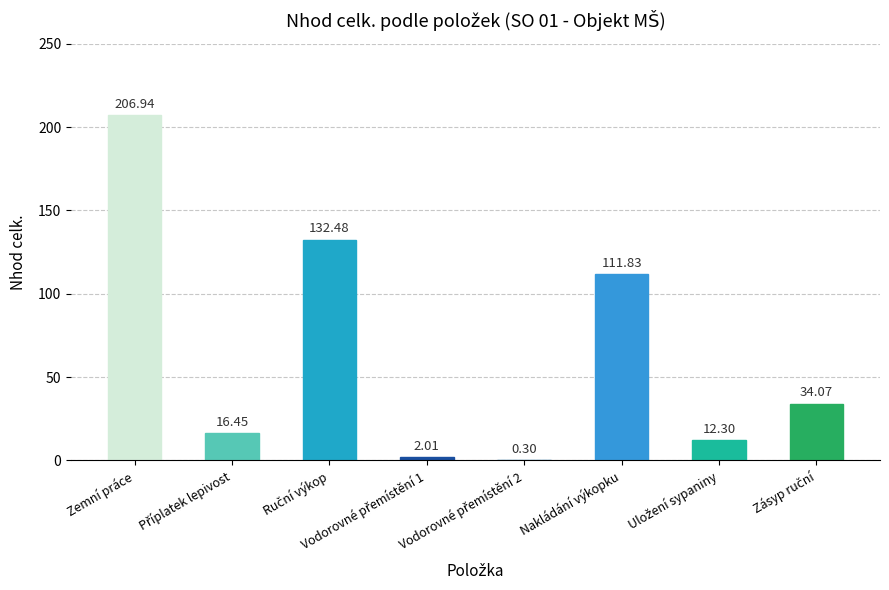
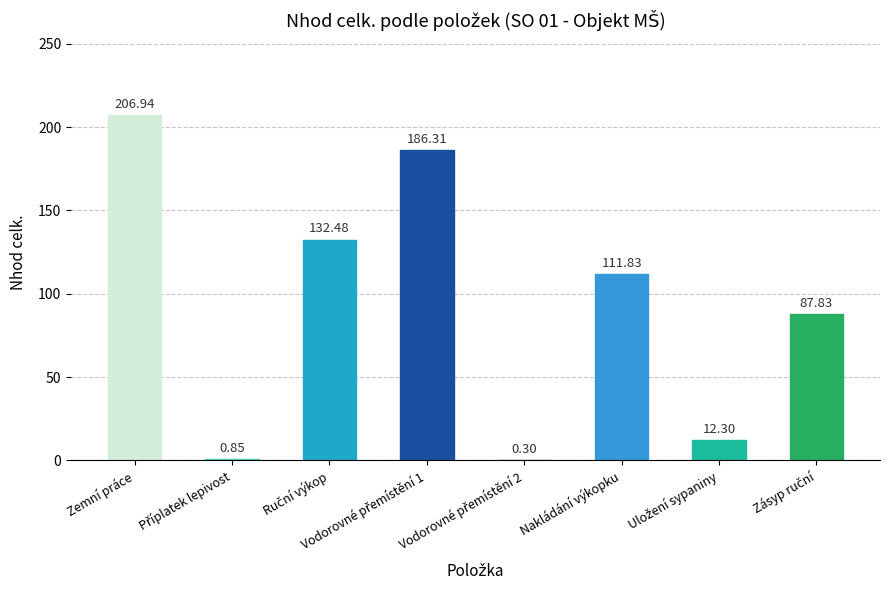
  {
    "Zemní práce": 206.94,
-   "Příplatek lepivost": 16.45,
+   "Příplatek lepivost": 0.85,
    "Ruční výkop": 132.48,
-   "Vodorovné přemístění 1": 2.01,
+   "Vodorovné přemístění 1": 186.31,
    "Vodorovné přemístění 2": 0.30,
    "Nakládání výkopku": 111.83,
    "Uložení sypaniny": 12.30,
-   "Zásyp ruční": 34.07
+   "Zásyp ruční": 87.83
  }
